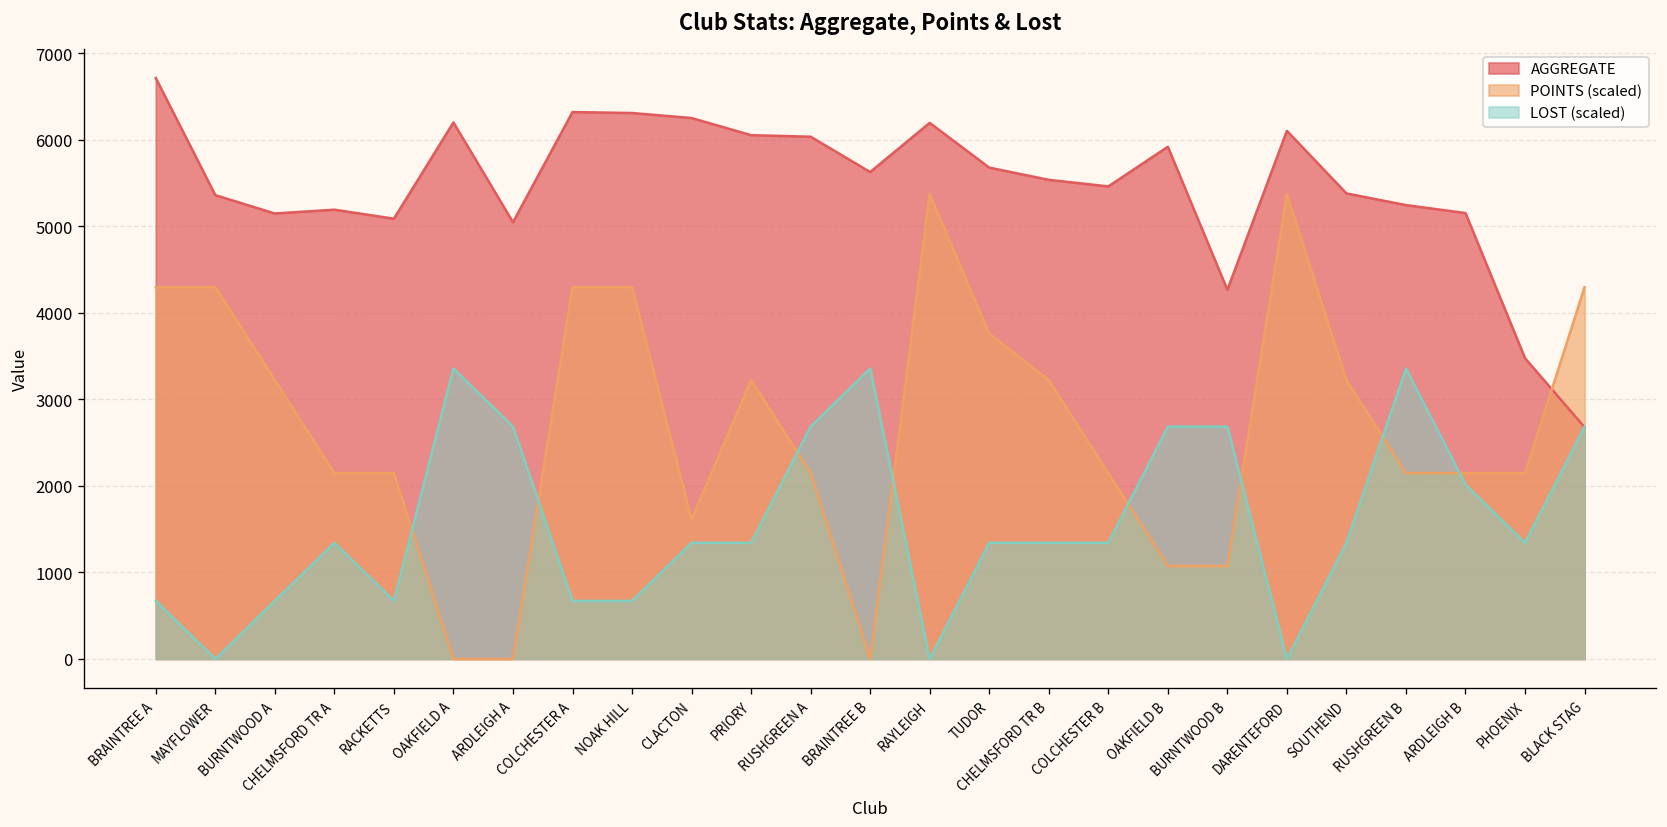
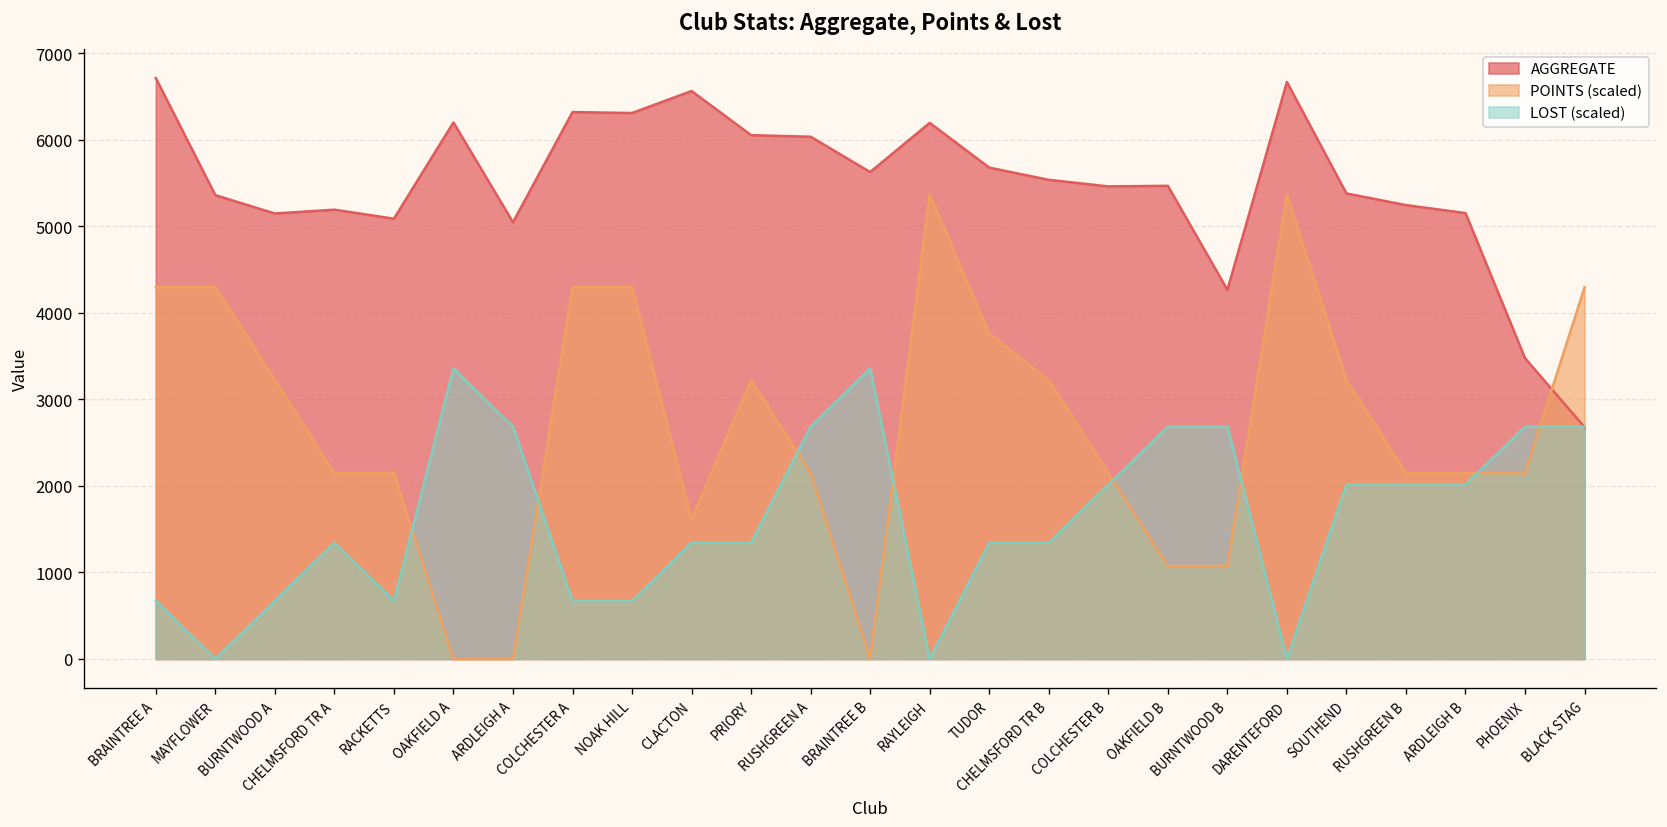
  {
    "AGGREGATE": {
      "BRAINTREE A": 6700,
      "MAYFLOWER": 5400,
      "BURNTWOOD A": 5100,
      "CHELMSFORD TR A": 5200,
      "RACKETTS": 5100,
      "OAKFIELD A": 6200,
      "ARDLEIGH A": 5000,
      "COLCHESTER A": 6300,
      "NOAK HILL": 6300,
-     "CLACTON": 6300,
+     "CLACTON": 6600,
      "PRIORY": 6100,
      "RUSHGREEN A": 6000,
      "BRAINTREE B": 5600,
      "RAYLEIGH": 6200,
      "TUDOR": 5700,
      "CHELMSFORD TR B": 5500,
      "COLCHESTER B": 5500,
-     "OAKFIELD B": 5900,
+     "OAKFIELD B": 5500,
      "BURNTWOOD B": 4300,
-     "DARENTEFORD": 6100,
+     "DARENTEFORD": 6700,
      "SOUTHEND": 5400,
      "RUSHGREEN B": 5200,
      "ARDLEIGH B": 5200,
      "PHOENIX": 3500
    },
    "POINTS (scaled)": {
      "BRAINTREE A": 4300,
      "MAYFLOWER": 4300,
      "BURNTWOOD A": 3200,
      "CHELMSFORD TR A": 2100,
      "RACKETTS": 2100,
      "OAKFIELD A": 0,
      "ARDLEIGH A": 0,
      "COLCHESTER A": 4300,
      "NOAK HILL": 4300,
      "CLACTON": 1600,
      "PRIORY": 3200,
      "RUSHGREEN A": 2100,
      "BRAINTREE B": 0,
      "RAYLEIGH": 5400,
      "TUDOR": 3800,
      "CHELMSFORD TR B": 3200,
      "COLCHESTER B": 2100,
      "OAKFIELD B": 1100,
      "BURNTWOOD B": 1100,
      "DARENTEFORD": 5400,
      "SOUTHEND": 3200,
      "RUSHGREEN B": 2100,
      "ARDLEIGH B": 2100,
      "PHOENIX": 2100,
      "BLACK STAG": 4300
    },
    "LOST (scaled)": {
      "BRAINTREE A": 700,
      "MAYFLOWER": 0,
      "BURNTWOOD A": 700,
      "CHELMSFORD TR A": 1300,
      "RACKETTS": 700,
      "OAKFIELD A": 3400,
      "ARDLEIGH A": 2700,
      "COLCHESTER A": 700,
      "NOAK HILL": 700,
      "CLACTON": 1300,
      "PRIORY": 1300,
      "RUSHGREEN A": 2700,
      "BRAINTREE B": 3400,
      "RAYLEIGH": 0,
      "TUDOR": 1300,
      "CHELMSFORD TR B": 1300,
-     "COLCHESTER B": 1300,
+     "COLCHESTER B": 2000,
      "OAKFIELD B": 2700,
      "BURNTWOOD B": 2700,
      "DARENTEFORD": 0,
-     "SOUTHEND": 1300,
-     "RUSHGREEN B": 3400,
+     "SOUTHEND": 2000,
+     "RUSHGREEN B": 2000,
      "ARDLEIGH B": 2000,
-     "PHOENIX": 1300
+     "PHOENIX": 2700
    }
  }
